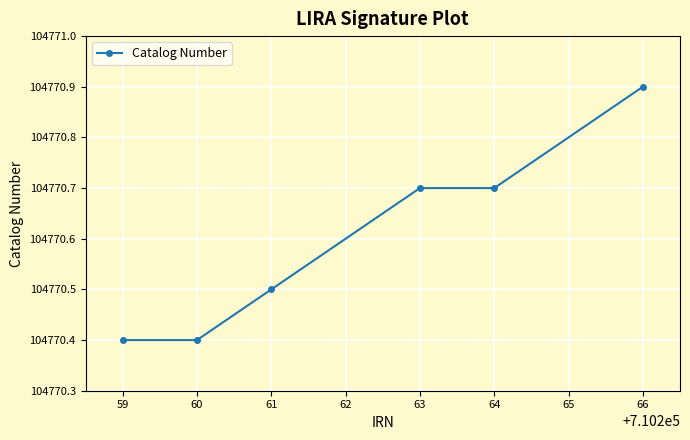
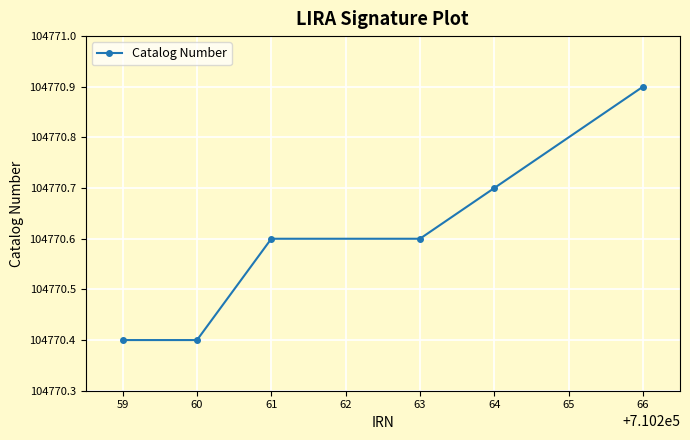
  {
    "59": 104770.4,
    "60": 104770.4,
-   "61": 104770.5,
-   "63": 104770.7,
+   "61": 104770.6,
+   "63": 104770.6,
    "64": 104770.7,
    "66": 104770.9
  }
